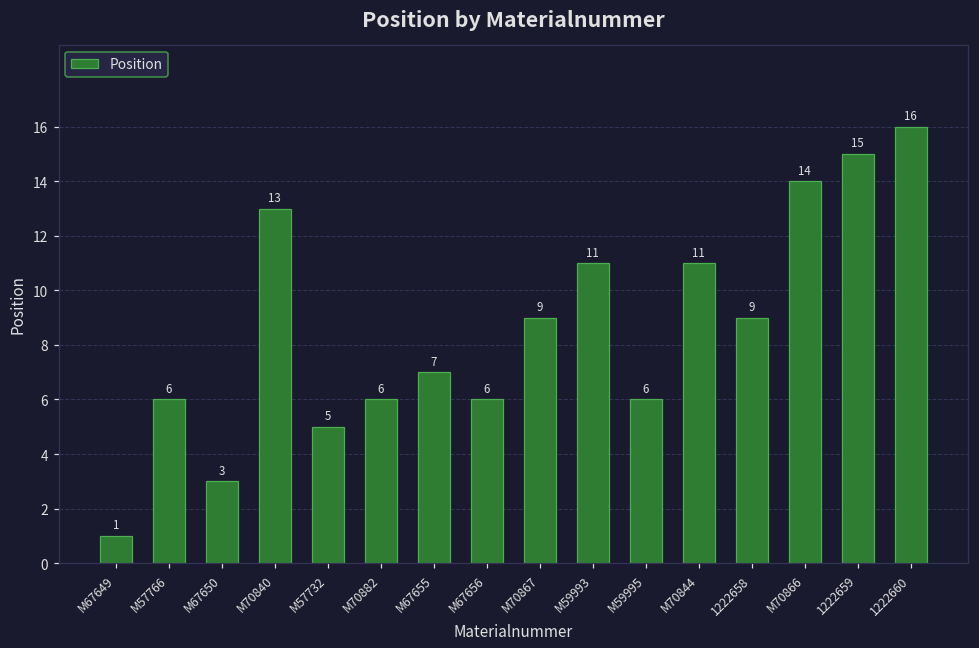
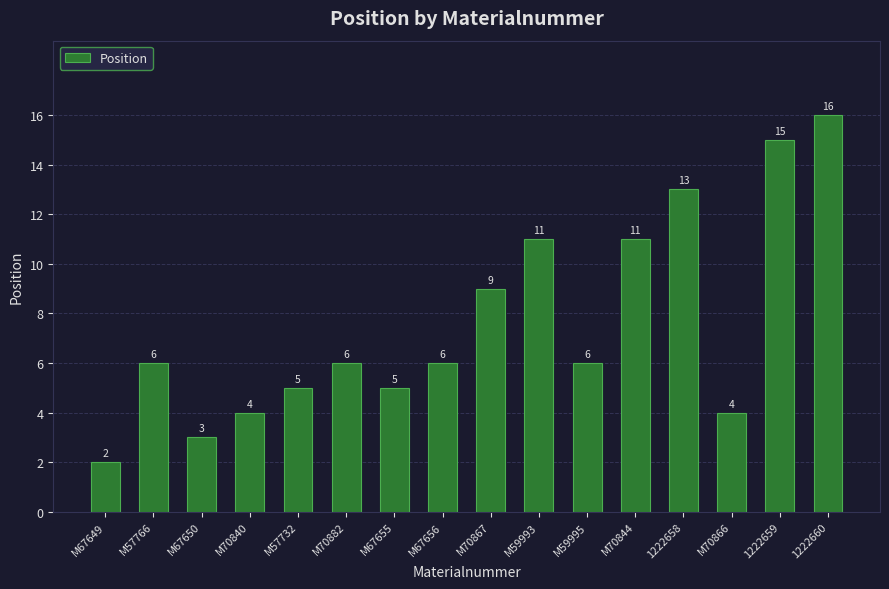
  {
-   "M67649": 1,
+   "M67649": 2,
    "M57766": 6,
    "M67650": 3,
-   "M70840": 13,
+   "M70840": 4,
    "M57732": 5,
    "M70882": 6,
-   "M67655": 7,
+   "M67655": 5,
    "M67656": 6,
    "M70867": 9,
    "M59993": 11,
    "M59995": 6,
    "M70844": 11,
-   "1222658": 9,
-   "M70866": 14,
+   "1222658": 13,
+   "M70866": 4,
    "1222659": 15,
    "1222660": 16
  }
